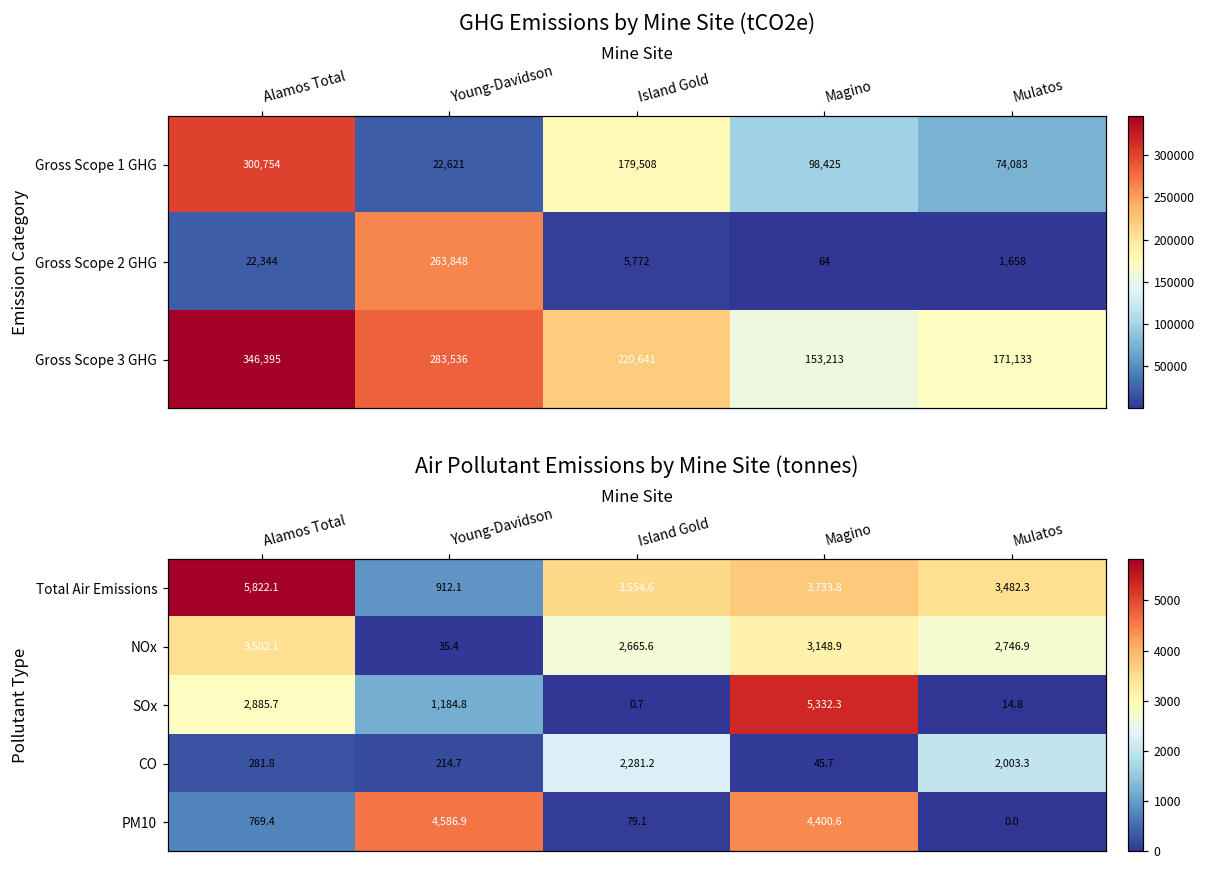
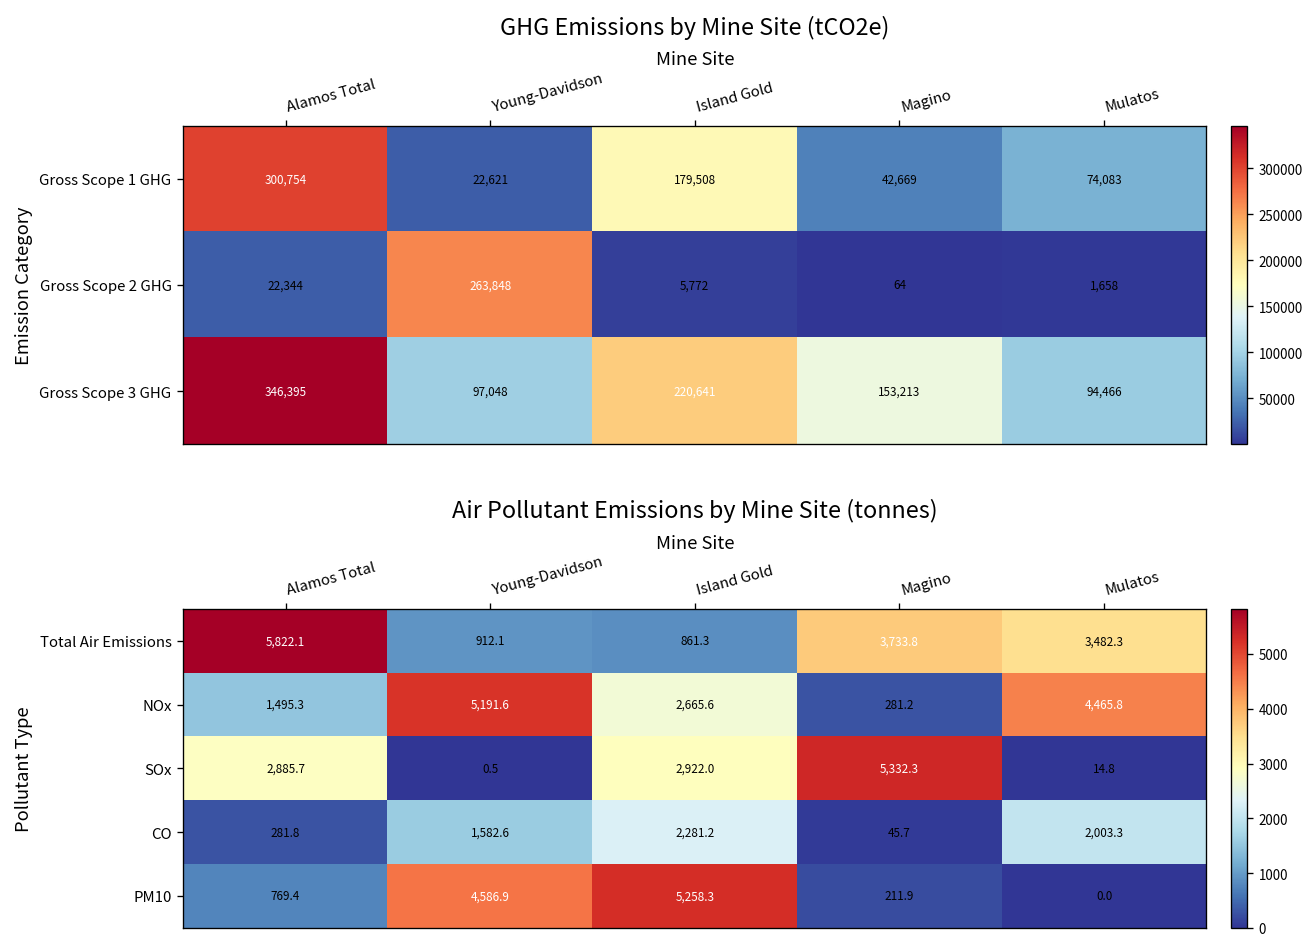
  {
    "GHG Emissions by Mine Site (tCO2e)": {
      "Gross Scope 1 GHG": {
        "Alamos Total": "300,754",
        "Young-Davidson": "22,621",
        "Island Gold": "179,508",
-       "Magino": "98,425",
+       "Magino": "42,669",
        "Mulatos": "74,083"
      },
      "Gross Scope 2 GHG": {
        "Alamos Total": "22,344",
        "Young-Davidson": "263,848",
        "Island Gold": "5,772",
        "Magino": "64",
        "Mulatos": "1,658"
      },
      "Gross Scope 3 GHG": {
        "Alamos Total": "346,395",
-       "Young-Davidson": "283,536",
+       "Young-Davidson": "97,048",
        "Island Gold": "220,641",
        "Magino": "153,213",
-       "Mulatos": "171,133"
+       "Mulatos": "94,466"
      }
    },
    "Air Pollutant Emissions by Mine Site (tonnes)": {
      "Total Air Emissions": {
        "Alamos Total": "5,822.1",
        "Young-Davidson": "912.1",
-       "Island Gold": "3,554.6",
+       "Island Gold": "861.3",
        "Magino": "3,733.8",
        "Mulatos": "3,482.3"
      },
      "NOx": {
-       "Alamos Total": "3,502.1",
-       "Young-Davidson": "35.4",
+       "Alamos Total": "1,495.3",
+       "Young-Davidson": "5,191.6",
        "Island Gold": "2,665.6",
-       "Magino": "3,148.9",
-       "Mulatos": "2,746.9"
+       "Magino": "281.2",
+       "Mulatos": "4,465.8"
      },
      "SOx": {
        "Alamos Total": "2,885.7",
-       "Young-Davidson": "1,184.8",
-       "Island Gold": "0.7",
+       "Young-Davidson": "0.5",
+       "Island Gold": "2,922.0",
        "Magino": "5,332.3",
        "Mulatos": "14.8"
      },
      "CO": {
        "Alamos Total": "281.8",
-       "Young-Davidson": "214.7",
+       "Young-Davidson": "1,582.6",
        "Island Gold": "2,281.2",
        "Magino": "45.7",
        "Mulatos": "2,003.3"
      },
      "PM10": {
        "Alamos Total": "769.4",
        "Young-Davidson": "4,586.9",
-       "Island Gold": "79.1",
-       "Magino": "4,400.6",
+       "Island Gold": "5,258.3",
+       "Magino": "211.9",
        "Mulatos": "0.0"
      }
    }
  }
